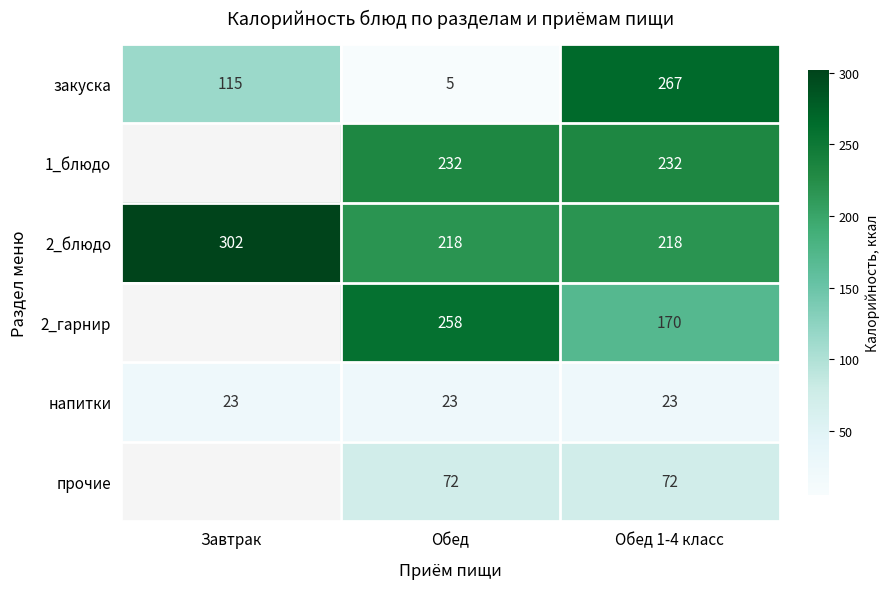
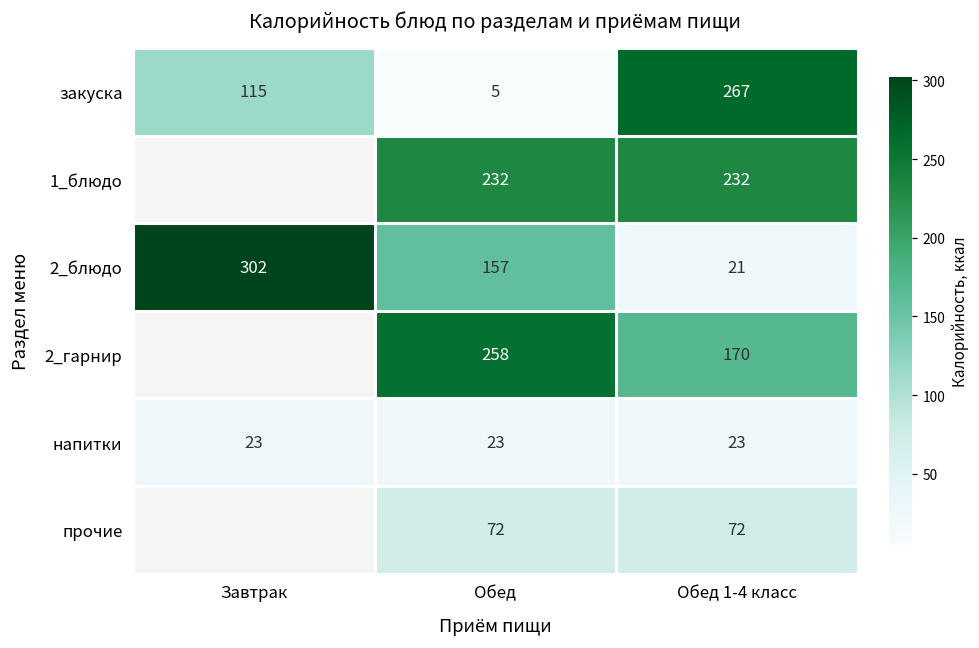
  {
    "закуска": {
      "Завтрак": 115,
      "Обед": 5,
      "Обед 1-4 класс": 267
    },
    "1_блюдо": {
      "Обед": 232,
      "Обед 1-4 класс": 232
    },
    "2_блюдо": {
      "Завтрак": 302,
-     "Обед": 218,
-     "Обед 1-4 класс": 218
+     "Обед": 157,
+     "Обед 1-4 класс": 21
    },
    "2_гарнир": {
      "Обед": 258,
      "Обед 1-4 класс": 170
    },
    "напитки": {
      "Завтрак": 23,
      "Обед": 23,
      "Обед 1-4 класс": 23
    },
    "прочие": {
      "Обед": 72,
      "Обед 1-4 класс": 72
    }
  }
